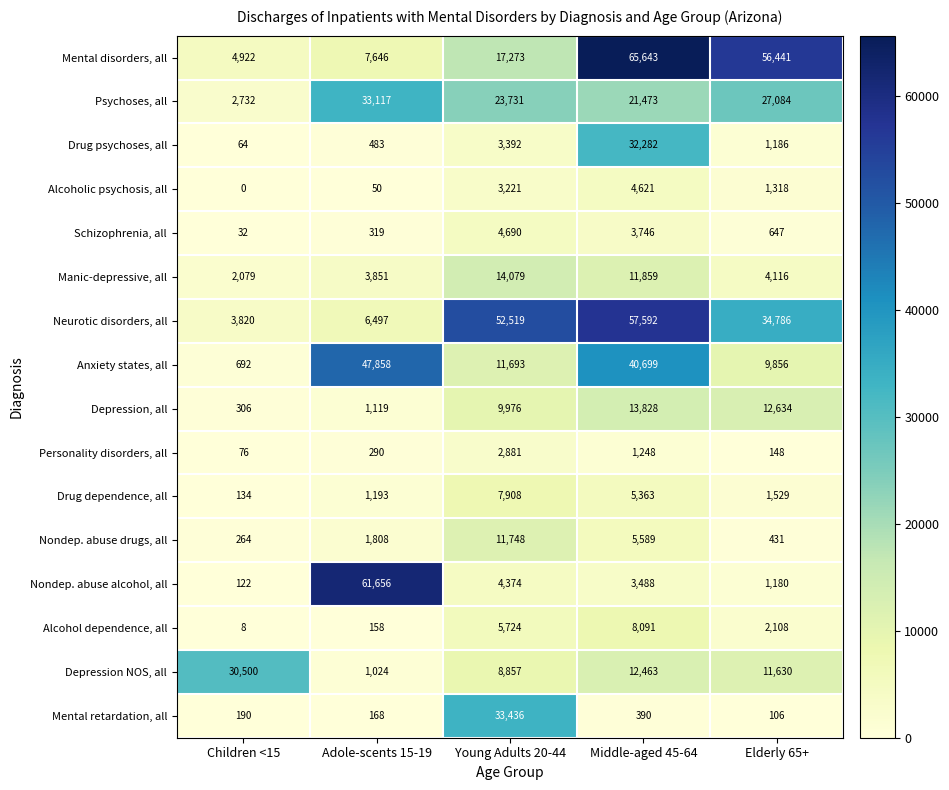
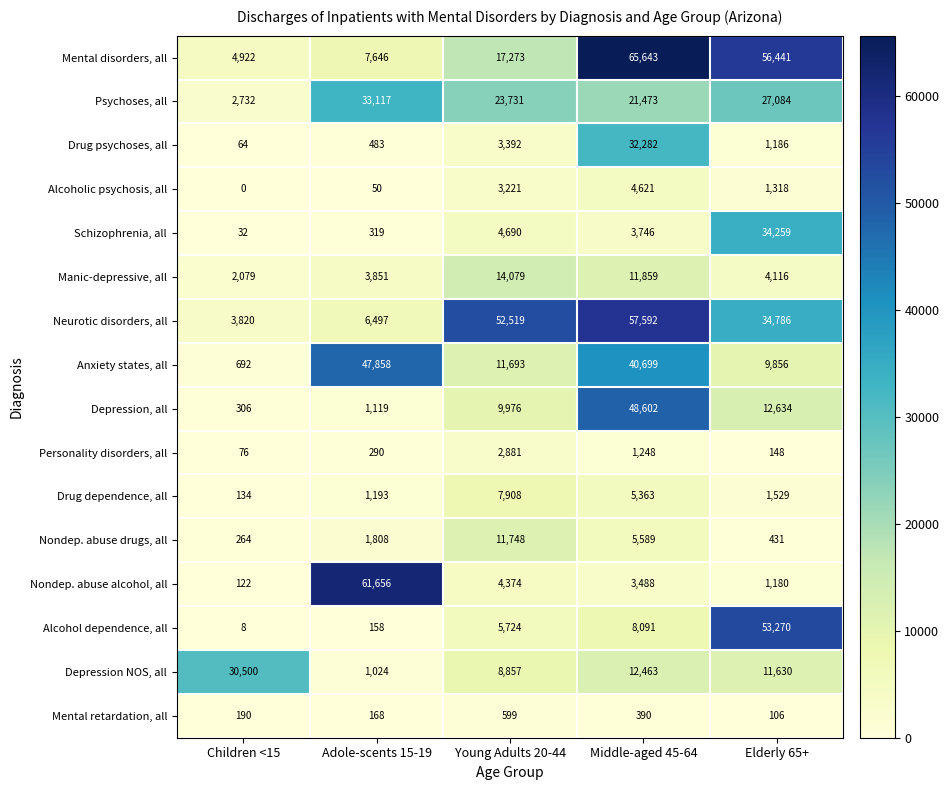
  {
    "Mental disorders, all": {
      "Children <15": "4,922",
      "Adole-scents 15-19": "7,646",
      "Young Adults 20-44": "17,273",
      "Middle-aged 45-64": "65,643",
      "Elderly 65+": "56,441"
    },
    "Psychoses, all": {
      "Children <15": "2,732",
      "Adole-scents 15-19": "33,117",
      "Young Adults 20-44": "23,731",
      "Middle-aged 45-64": "21,473",
      "Elderly 65+": "27,084"
    },
    "Drug psychoses, all": {
      "Children <15": "64",
      "Adole-scents 15-19": "483",
      "Young Adults 20-44": "3,392",
      "Middle-aged 45-64": "32,282",
      "Elderly 65+": "1,186"
    },
    "Alcoholic psychosis, all": {
      "Children <15": "0",
      "Adole-scents 15-19": "50",
      "Young Adults 20-44": "3,221",
      "Middle-aged 45-64": "4,621",
      "Elderly 65+": "1,318"
    },
    "Schizophrenia, all": {
      "Children <15": "32",
      "Adole-scents 15-19": "319",
      "Young Adults 20-44": "4,690",
      "Middle-aged 45-64": "3,746",
-     "Elderly 65+": "647"
+     "Elderly 65+": "34,259"
    },
    "Manic-depressive, all": {
      "Children <15": "2,079",
      "Adole-scents 15-19": "3,851",
      "Young Adults 20-44": "14,079",
      "Middle-aged 45-64": "11,859",
      "Elderly 65+": "4,116"
    },
    "Neurotic disorders, all": {
      "Children <15": "3,820",
      "Adole-scents 15-19": "6,497",
      "Young Adults 20-44": "52,519",
      "Middle-aged 45-64": "57,592",
      "Elderly 65+": "34,786"
    },
    "Anxiety states, all": {
      "Children <15": "692",
      "Adole-scents 15-19": "47,858",
      "Young Adults 20-44": "11,693",
      "Middle-aged 45-64": "40,699",
      "Elderly 65+": "9,856"
    },
    "Depression, all": {
      "Children <15": "306",
      "Adole-scents 15-19": "1,119",
      "Young Adults 20-44": "9,976",
-     "Middle-aged 45-64": "13,828",
+     "Middle-aged 45-64": "48,602",
      "Elderly 65+": "12,634"
    },
    "Personality disorders, all": {
      "Children <15": "76",
      "Adole-scents 15-19": "290",
      "Young Adults 20-44": "2,881",
      "Middle-aged 45-64": "1,248",
      "Elderly 65+": "148"
    },
    "Drug dependence, all": {
      "Children <15": "134",
      "Adole-scents 15-19": "1,193",
      "Young Adults 20-44": "7,908",
      "Middle-aged 45-64": "5,363",
      "Elderly 65+": "1,529"
    },
    "Nondep. abuse drugs, all": {
      "Children <15": "264",
      "Adole-scents 15-19": "1,808",
      "Young Adults 20-44": "11,748",
      "Middle-aged 45-64": "5,589",
      "Elderly 65+": "431"
    },
    "Nondep. abuse alcohol, all": {
      "Children <15": "122",
      "Adole-scents 15-19": "61,656",
      "Young Adults 20-44": "4,374",
      "Middle-aged 45-64": "3,488",
      "Elderly 65+": "1,180"
    },
    "Alcohol dependence, all": {
      "Children <15": "8",
      "Adole-scents 15-19": "158",
      "Young Adults 20-44": "5,724",
      "Middle-aged 45-64": "8,091",
-     "Elderly 65+": "2,108"
+     "Elderly 65+": "53,270"
    },
    "Depression NOS, all": {
      "Children <15": "30,500",
      "Adole-scents 15-19": "1,024",
      "Young Adults 20-44": "8,857",
      "Middle-aged 45-64": "12,463",
      "Elderly 65+": "11,630"
    },
    "Mental retardation, all": {
      "Children <15": "190",
      "Adole-scents 15-19": "168",
-     "Young Adults 20-44": "33,436",
+     "Young Adults 20-44": "599",
      "Middle-aged 45-64": "390",
      "Elderly 65+": "106"
    }
  }
